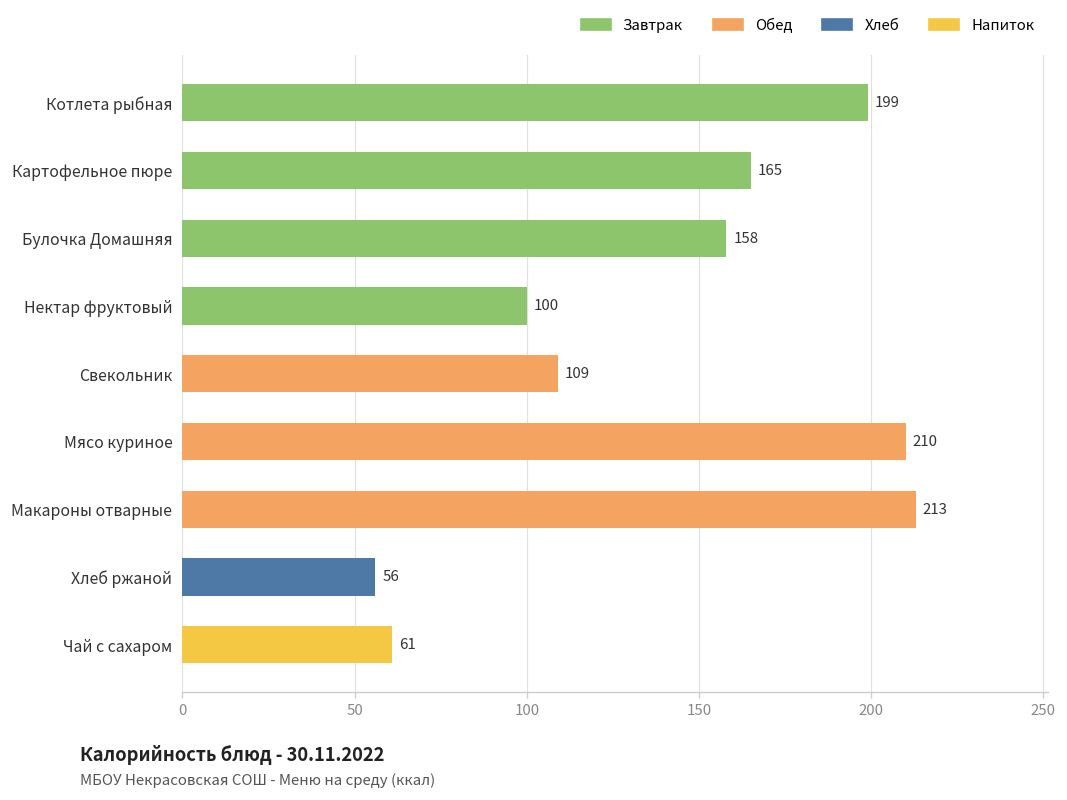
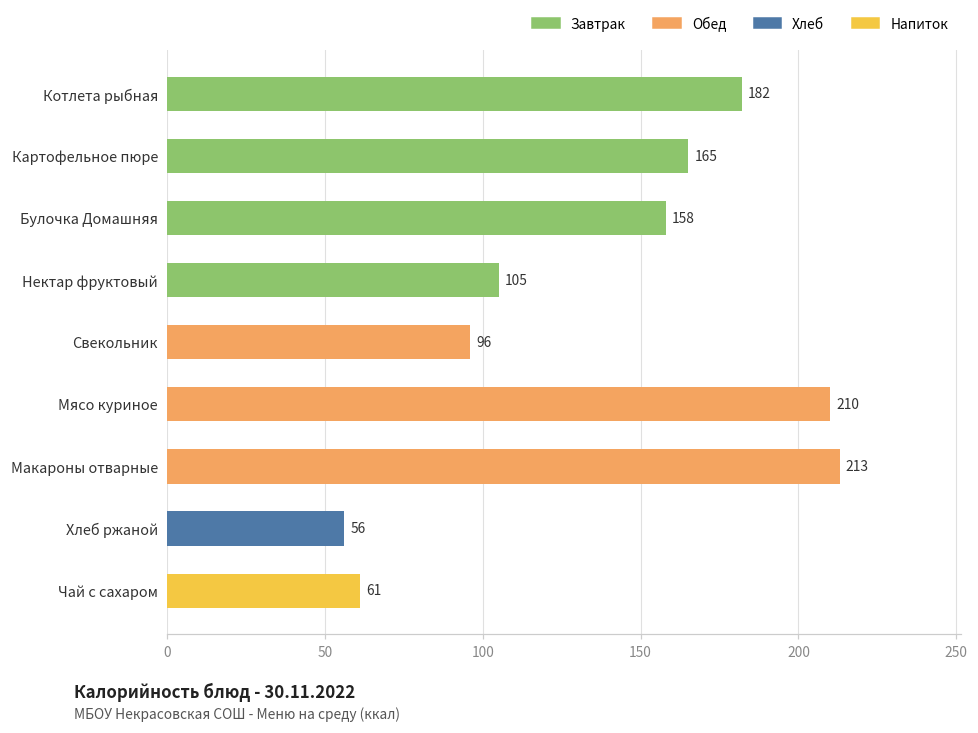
  {
-   "Котлета рыбная": 199,
+   "Котлета рыбная": 182,
    "Картофельное пюре": 165,
    "Булочка Домашняя": 158,
-   "Нектар фруктовый": 100,
-   "Свекольник": 109,
+   "Нектар фруктовый": 105,
+   "Свекольник": 96,
    "Мясо куриное": 210,
    "Макароны отварные": 213,
    "Хлеб ржаной": 56,
    "Чай с сахаром": 61
  }
